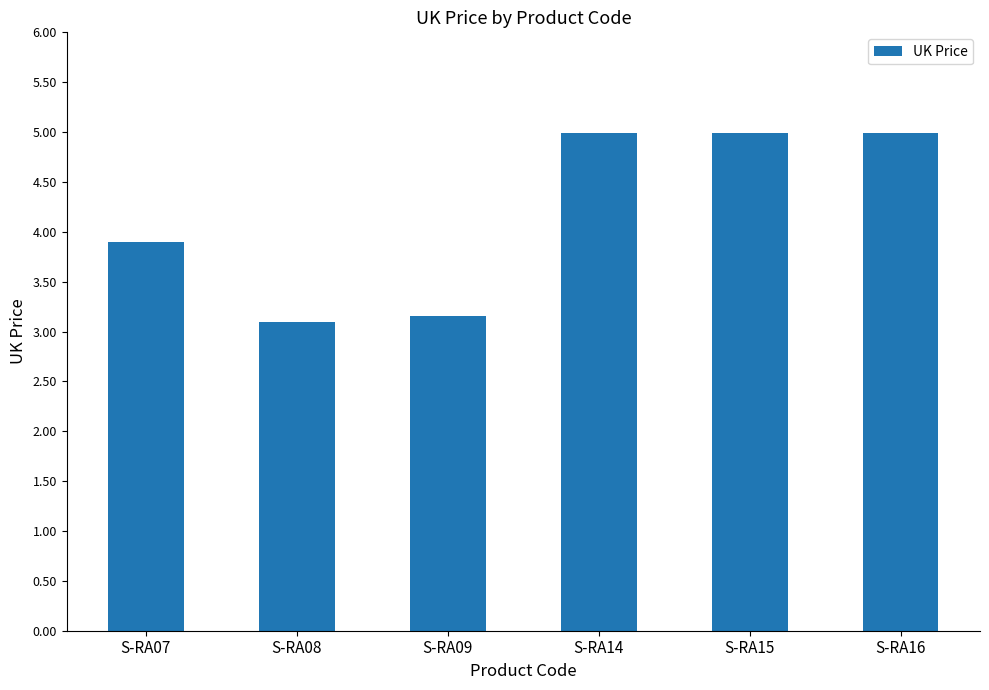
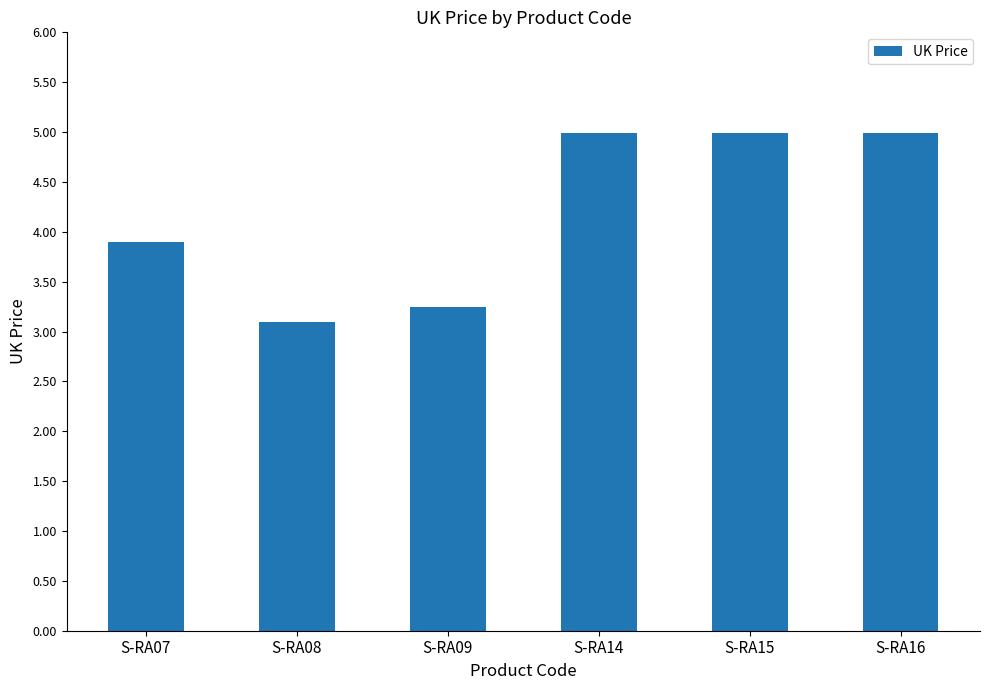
  {
    "S-RA07": 3.9,
    "S-RA08": 3.1,
-   "S-RA09": 3.2,
+   "S-RA09": 3.3,
    "S-RA14": 5.0,
    "S-RA15": 5.0,
    "S-RA16": 5.0
  }
